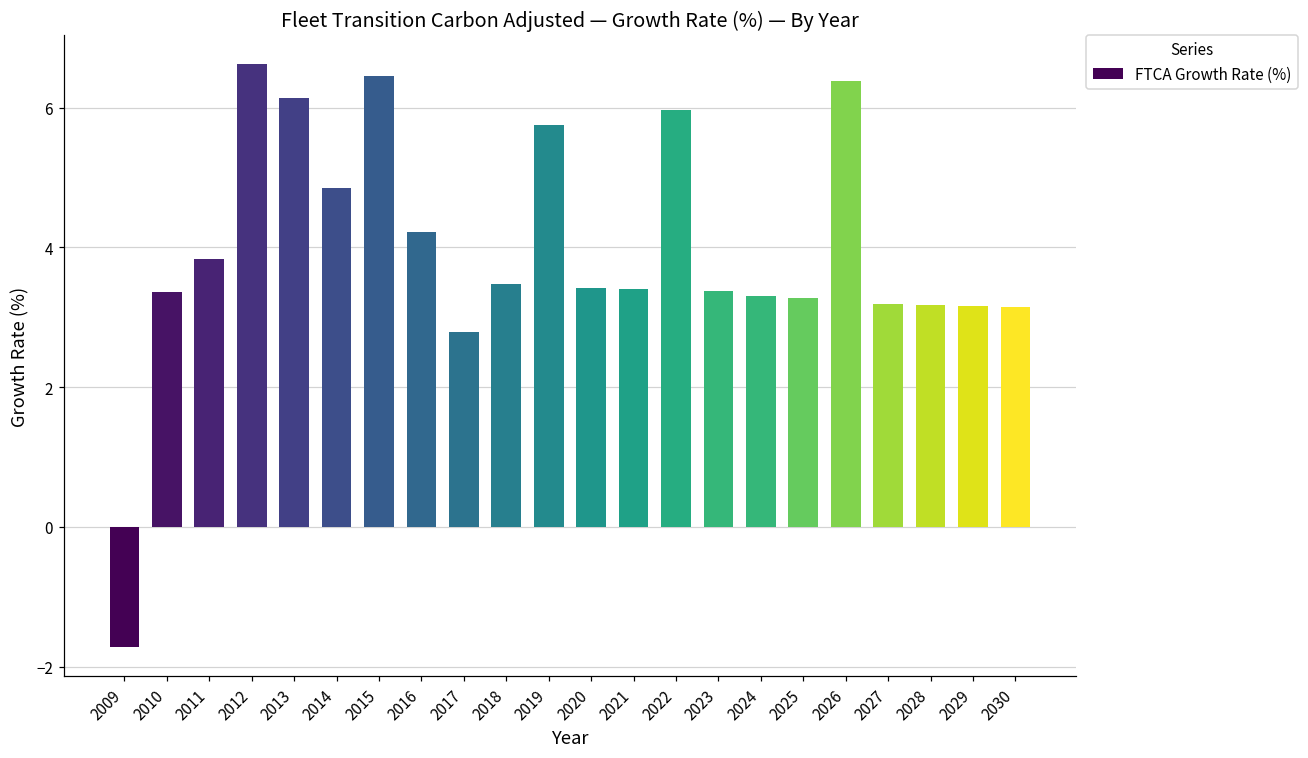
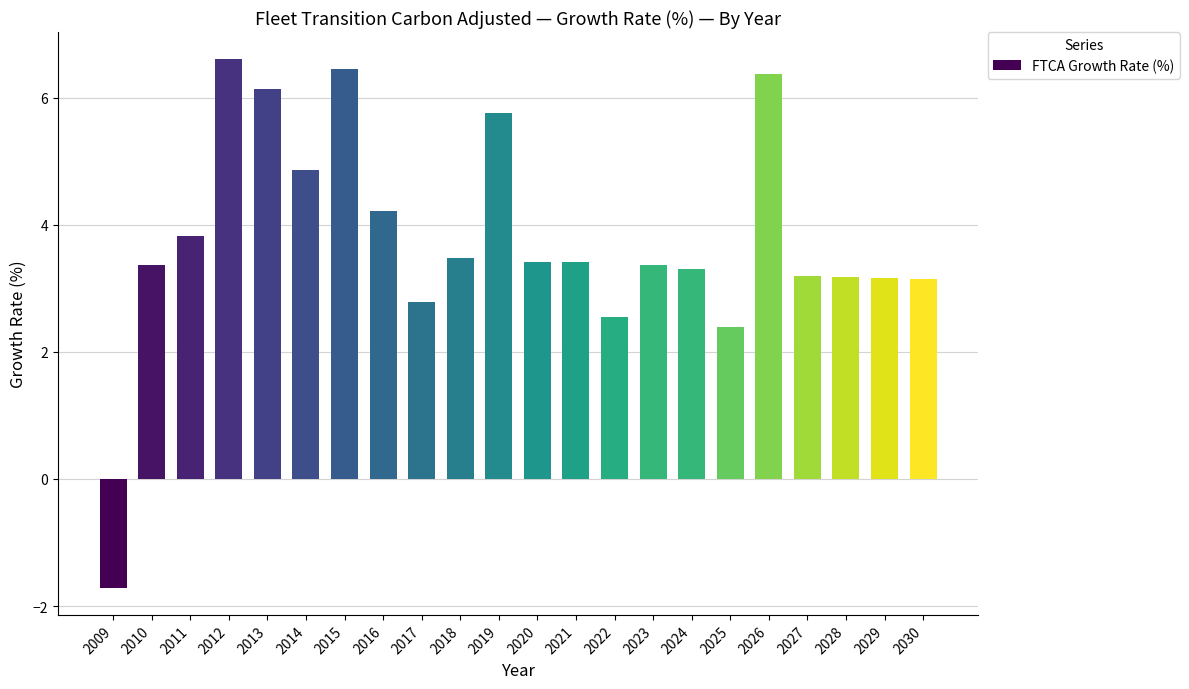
  {
    "2009": -1.7,
    "2010": 3.4,
    "2011": 3.8,
    "2012": 6.6,
    "2013": 6.1,
    "2014": 4.9,
    "2015": 6.5,
    "2016": 4.2,
    "2017": 2.8,
    "2018": 3.5,
    "2019": 5.8,
    "2020": 3.4,
    "2021": 3.4,
-   "2022": 6.0,
+   "2022": 2.5,
    "2023": 3.4,
    "2024": 3.3,
-   "2025": 3.3,
+   "2025": 2.4,
    "2026": 6.4,
    "2027": 3.2,
    "2028": 3.2,
    "2029": 3.2,
    "2030": 3.2
  }
